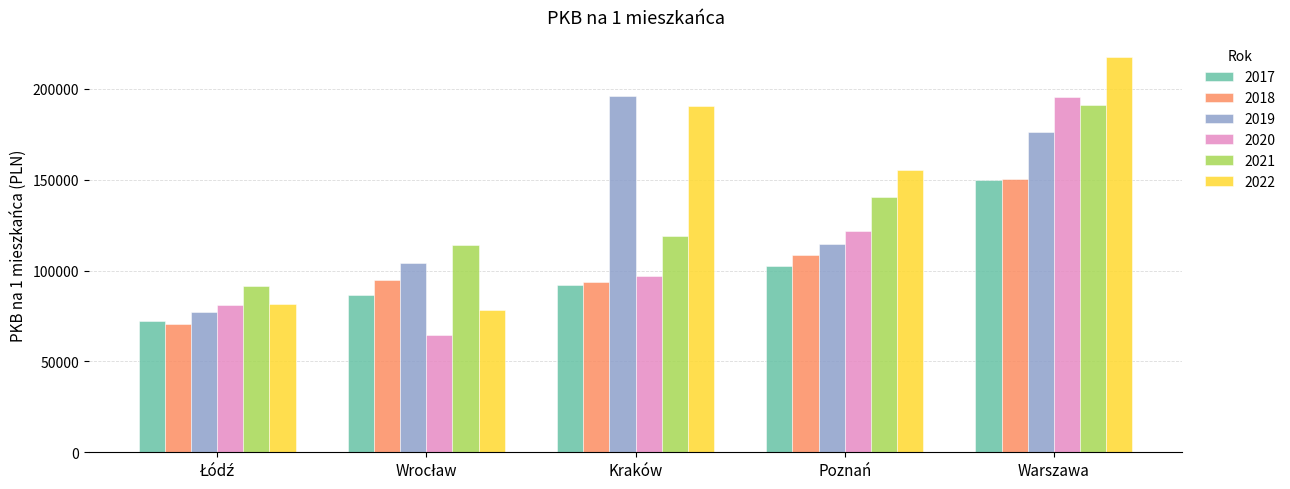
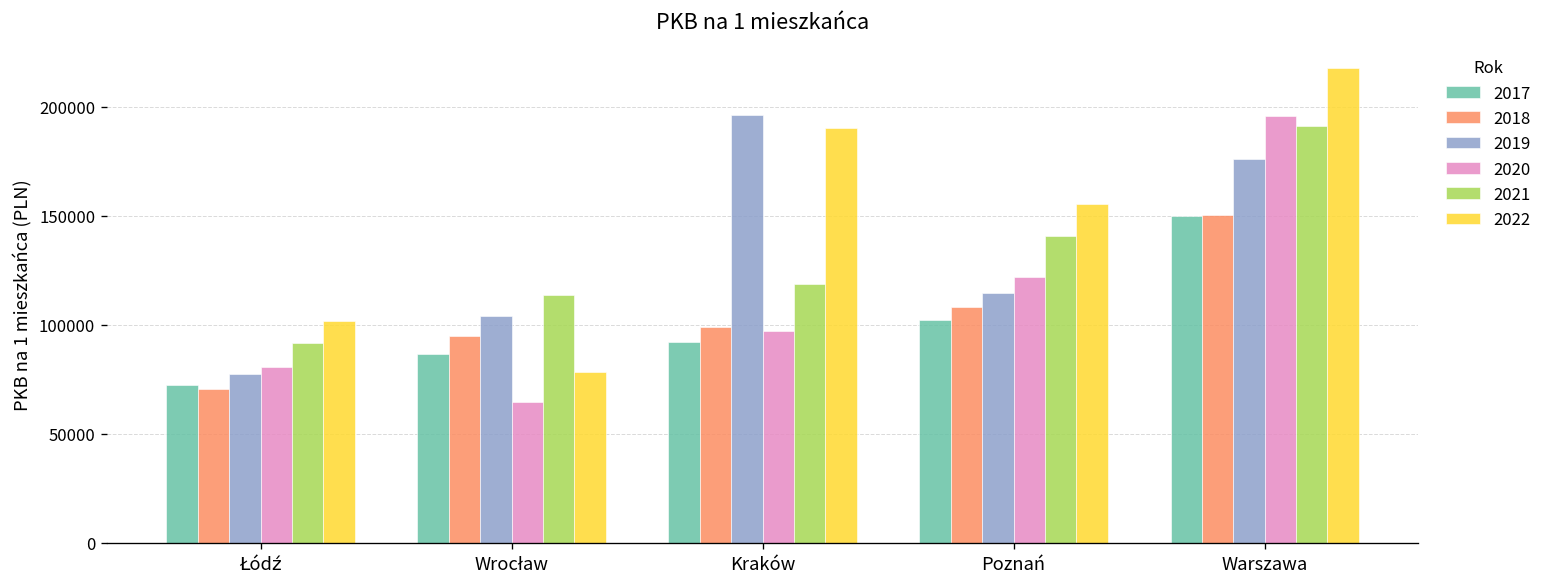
  {
    "2017": {
      "Łódź": 73000,
      "Wrocław": 87000,
      "Kraków": 92000,
      "Poznań": 102000,
      "Warszawa": 150000
    },
    "2018": {
      "Łódź": 71000,
      "Wrocław": 95000,
-     "Kraków": 93000,
+     "Kraków": 99000,
      "Poznań": 108000,
      "Warszawa": 151000
    },
    "2019": {
      "Łódź": 77000,
      "Wrocław": 104000,
      "Kraków": 196000,
      "Poznań": 115000,
      "Warszawa": 176000
    },
    "2020": {
      "Łódź": 81000,
      "Wrocław": 65000,
      "Kraków": 97000,
      "Poznań": 122000,
      "Warszawa": 196000
    },
    "2021": {
      "Łódź": 92000,
      "Wrocław": 114000,
      "Kraków": 119000,
      "Poznań": 141000,
      "Warszawa": 191000
    },
    "2022": {
-     "Łódź": 82000,
+     "Łódź": 102000,
      "Wrocław": 78000,
      "Kraków": 191000,
      "Poznań": 155000,
      "Warszawa": 218000
    }
  }
